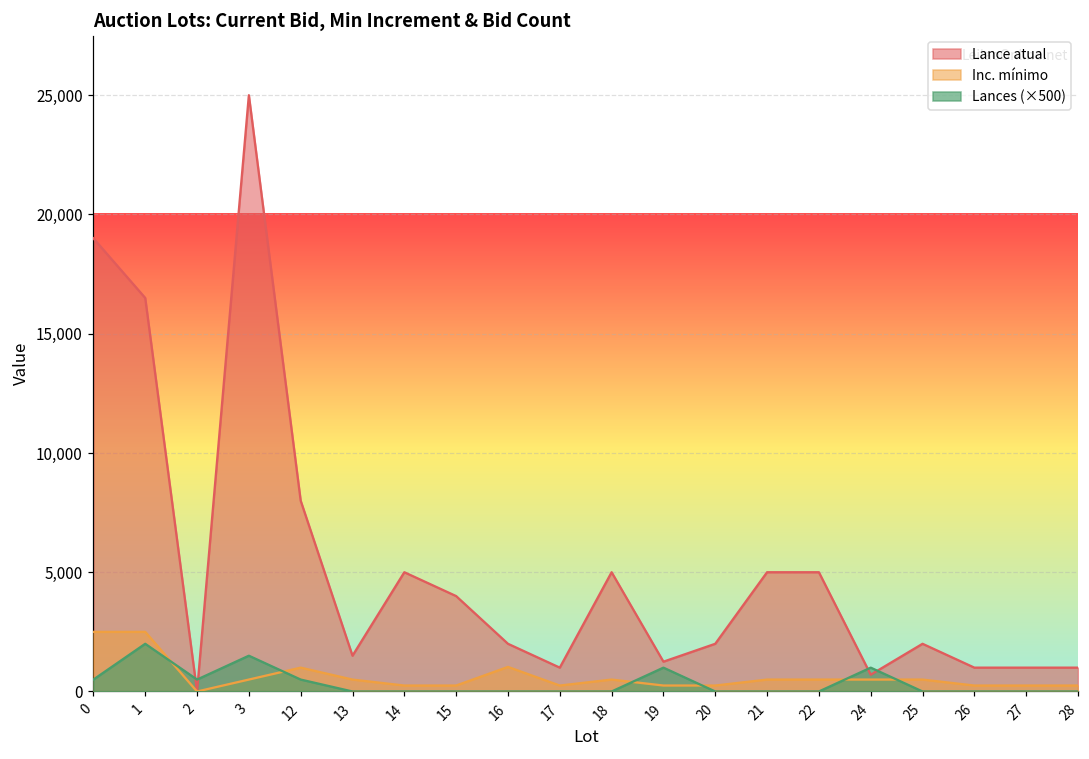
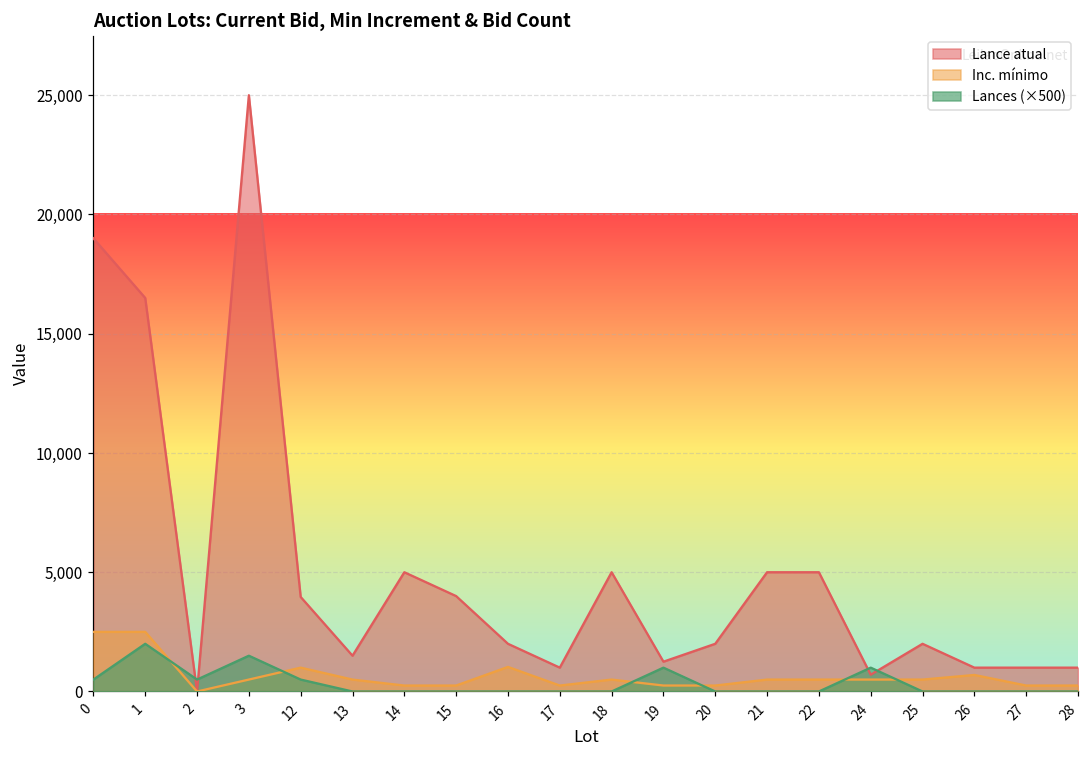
  {
    "Lance atual": {
      "0": "19,000",
      "1": "16,500",
      "3": "25,000",
-     "12": "8,000",
+     "12": "4,000",
      "13": "1,500",
      "14": "5,000",
      "15": "4,000",
      "16": "2,000",
      "17": "1,000",
      "18": "5,000",
      "19": "1,300",
      "20": "2,000",
      "21": "5,000",
      "22": "5,000",
      "24": "700",
      "25": "2,000",
      "26": "1,000",
      "27": "1,000",
      "28": "1,000"
    },
    "Inc. mínimo": {
      "0": "2,500",
      "1": "2,500",
      "3": "500",
      "12": "1,000",
      "13": "500",
      "14": "300",
      "15": "300",
      "16": "1,000",
      "17": "300",
      "18": "500",
      "19": "300",
      "20": "300",
      "21": "500",
      "22": "500",
      "24": "500",
      "25": "500",
-     "26": "300",
+     "26": "700",
      "27": "300",
      "28": "300"
    },
    "Lances (×500)": {
      "0": "500",
      "1": "2,000",
      "2": "500",
      "3": "1,500",
      "12": "500",
      "13": "0",
      "14": "0",
      "15": "0",
      "16": "0",
      "17": "0",
      "18": "0",
      "19": "1,000",
      "20": "0",
      "21": "0",
      "22": "0",
      "24": "1,000",
      "25": "0",
      "26": "0",
      "27": "0",
      "28": "0"
    }
  }
